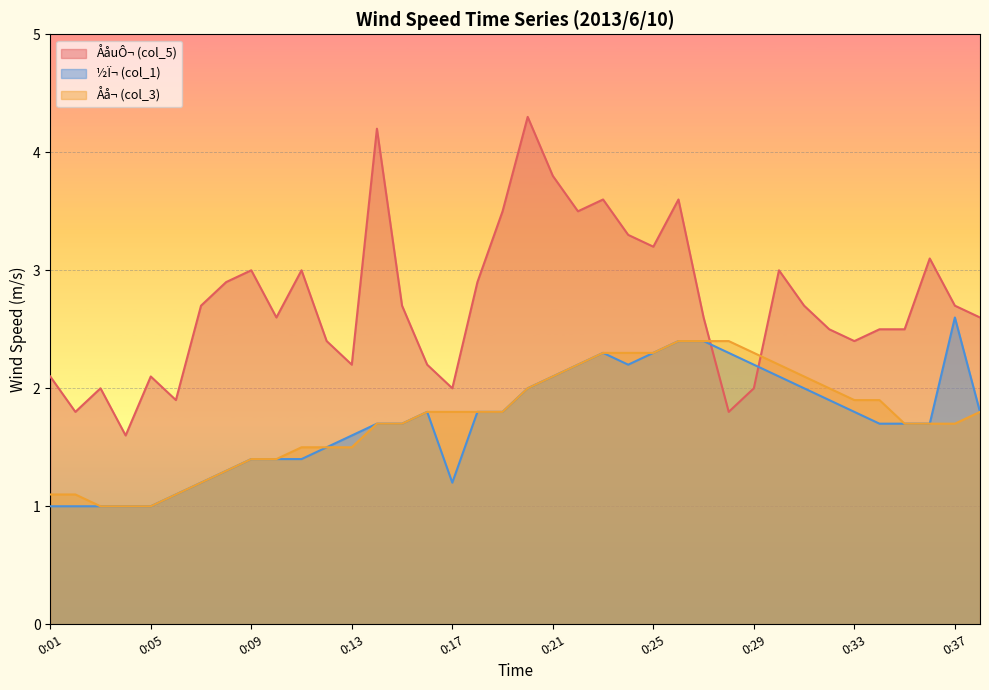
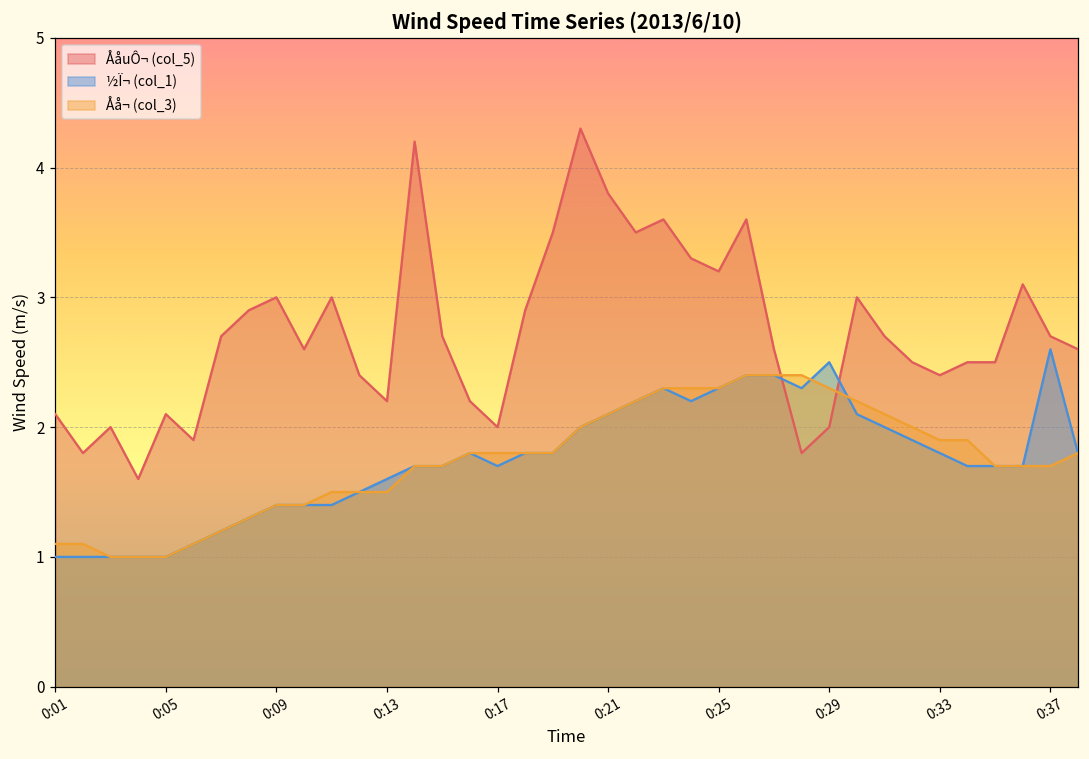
  {
    "½Ï¬ (col_1)": {
      "0:01": 1.0,
      "0:13": 1.6,
-     "0:17": 1.2,
-     "0:29": 2.2,
+     "0:17": 1.7,
+     "0:29": 2.5,
      "0:33": 1.8,
      "0:37": 2.6
    }
  }
